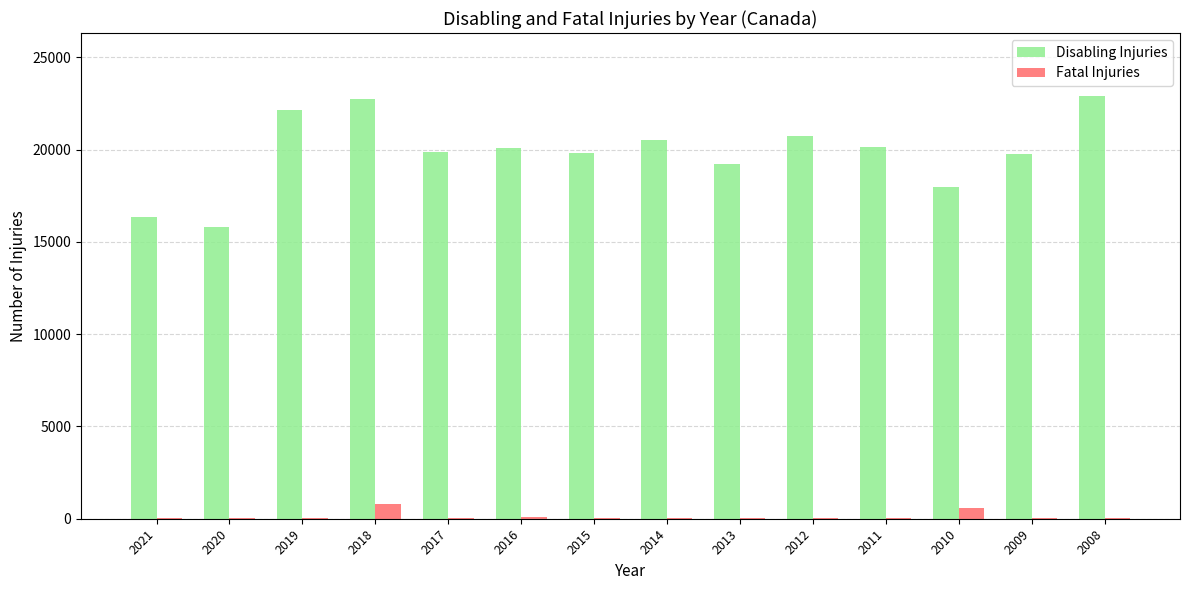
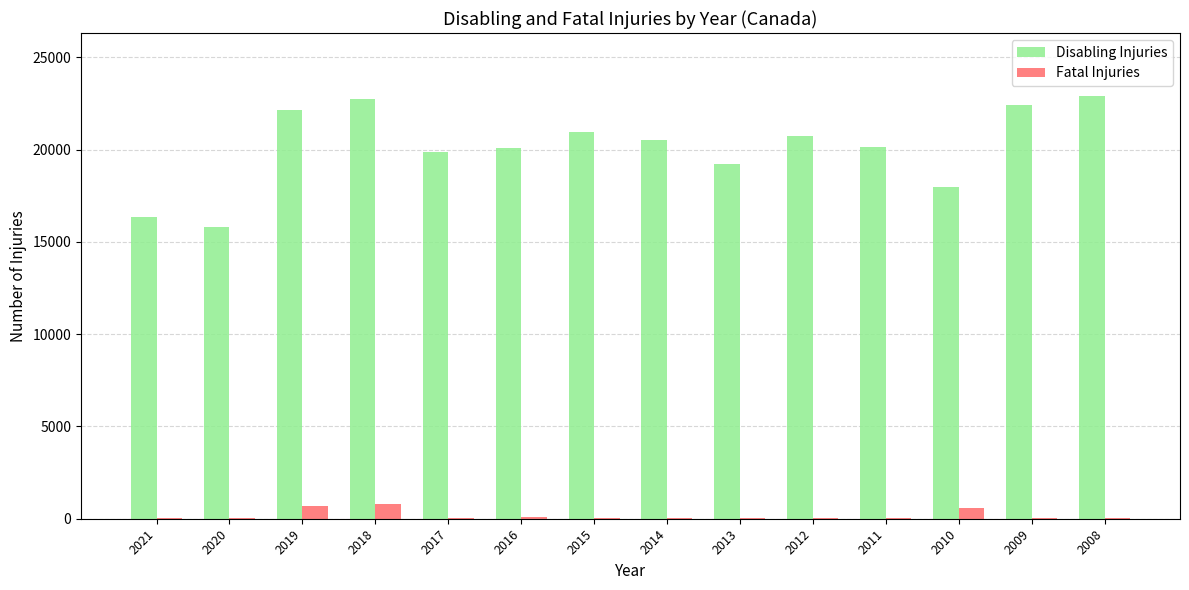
  {
    "Disabling Injuries": {
      "2021": 16300,
      "2020": 15800,
      "2019": 22100,
      "2018": 22700,
      "2017": 19900,
      "2016": 20100,
-     "2015": 19800,
+     "2015": 21000,
      "2014": 20500,
      "2013": 19200,
      "2012": 20700,
      "2011": 20100,
      "2010": 18000,
-     "2009": 19700,
+     "2009": 22400,
      "2008": 22900
    },
    "Fatal Injuries": {
-     "2019": 100,
+     "2019": 700,
      "2018": 800,
      "2010": 600
    }
  }
